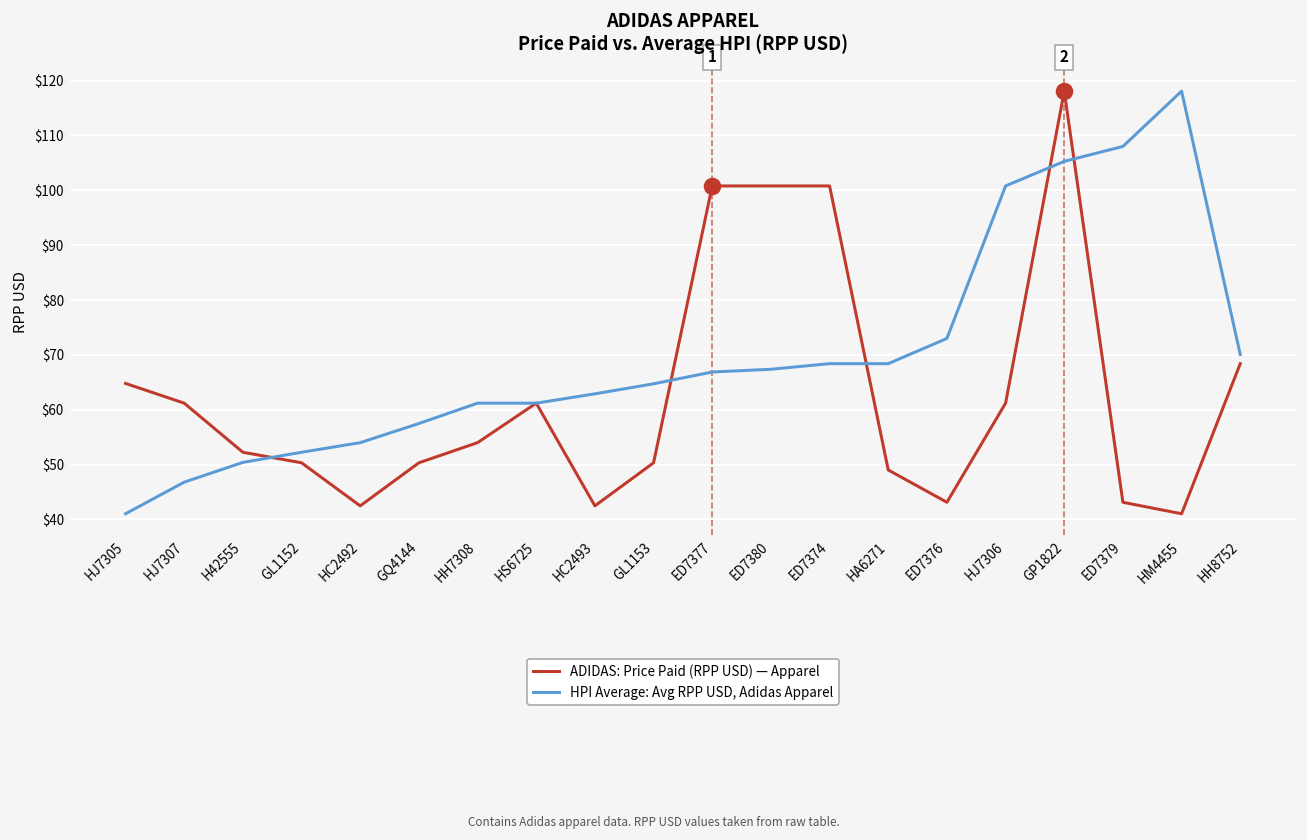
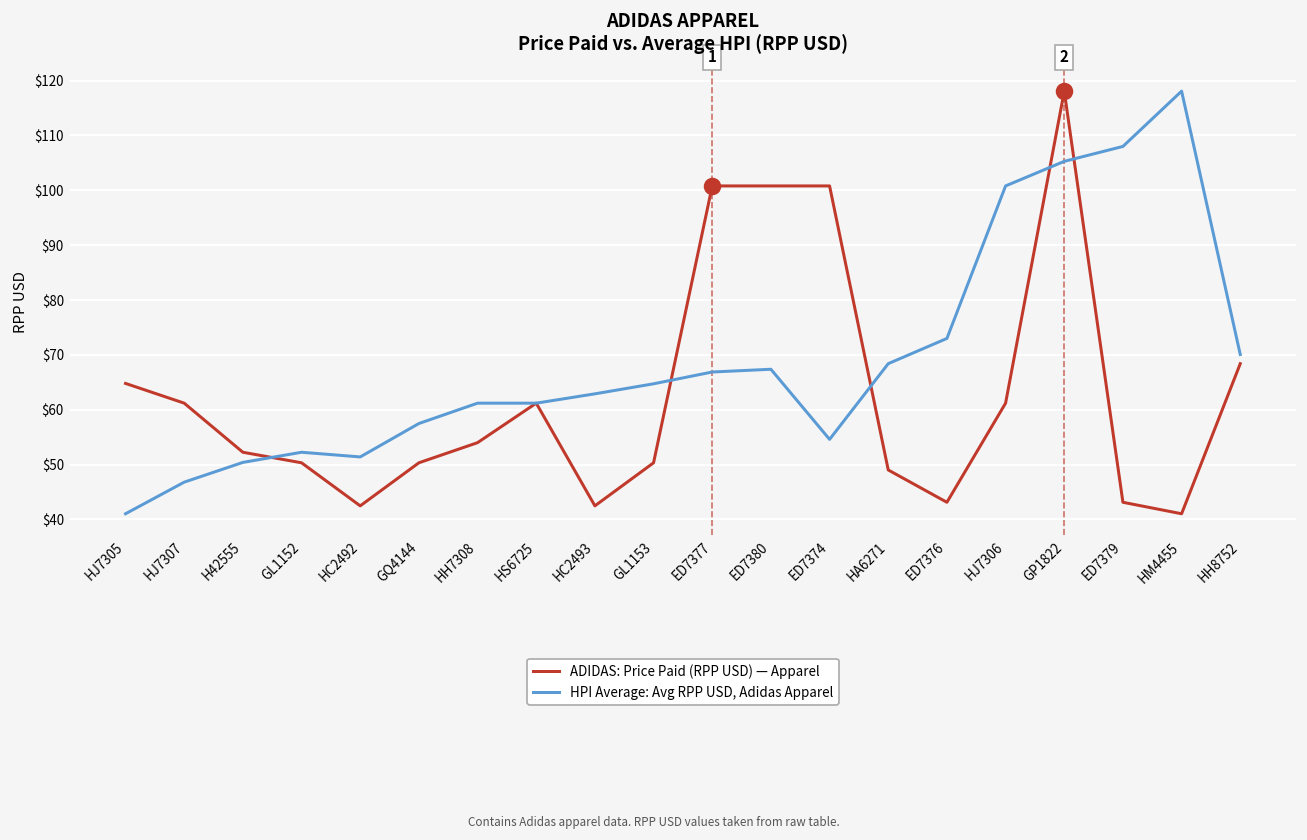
  {
    "HPI Average: Avg RPP USD, Adidas Apparel": {
      "HJ7305": "$41",
      "HJ7307": "$47",
      "H42555": "$50",
      "GL1152": "$52",
-     "HC2492": "$54",
+     "HC2492": "$51",
      "GQ4144": "$57",
      "HH7308": "$61",
      "HC2493": "$63",
      "GL1153": "$65",
      "ED7377": "$67",
      "ED7380": "$67",
-     "ED7374": "$68",
+     "ED7374": "$55",
      "HA6271": "$68",
      "ED7376": "$73",
      "HJ7306": "$101",
      "GP1822": "$105",
      "ED7379": "$108",
      "HM4455": "$118",
      "HH8752": "$70"
    }
  }
